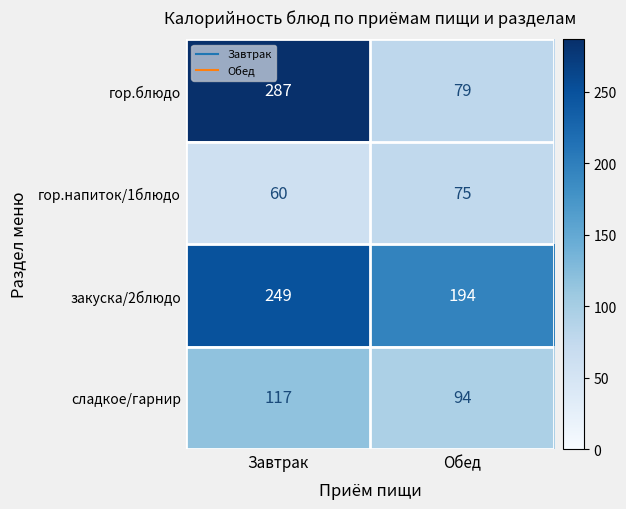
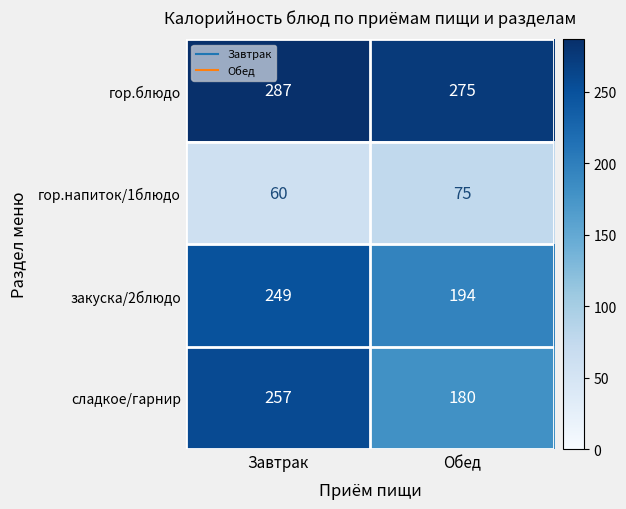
  {
    "гор.блюдо": {
      "Завтрак": 287,
-     "Обед": 79
+     "Обед": 275
    },
    "гор.напиток/1блюдо": {
      "Завтрак": 60,
      "Обед": 75
    },
    "закуска/2блюдо": {
      "Завтрак": 249,
      "Обед": 194
    },
    "сладкое/гарнир": {
-     "Завтрак": 117,
-     "Обед": 94
+     "Завтрак": 257,
+     "Обед": 180
    }
  }
